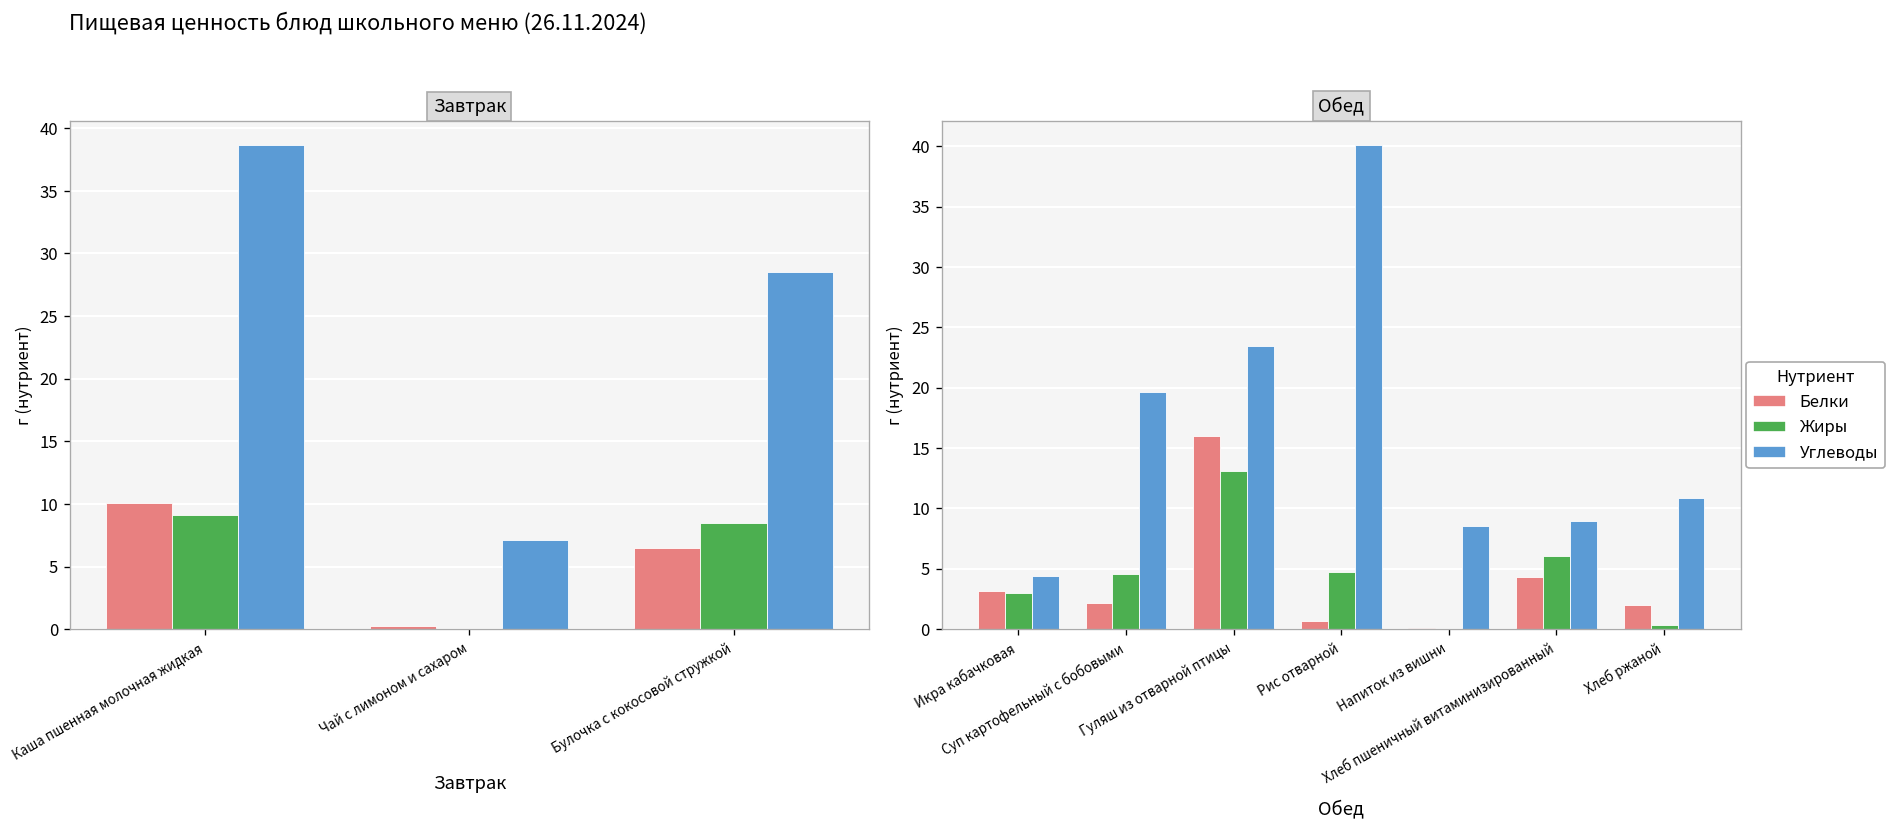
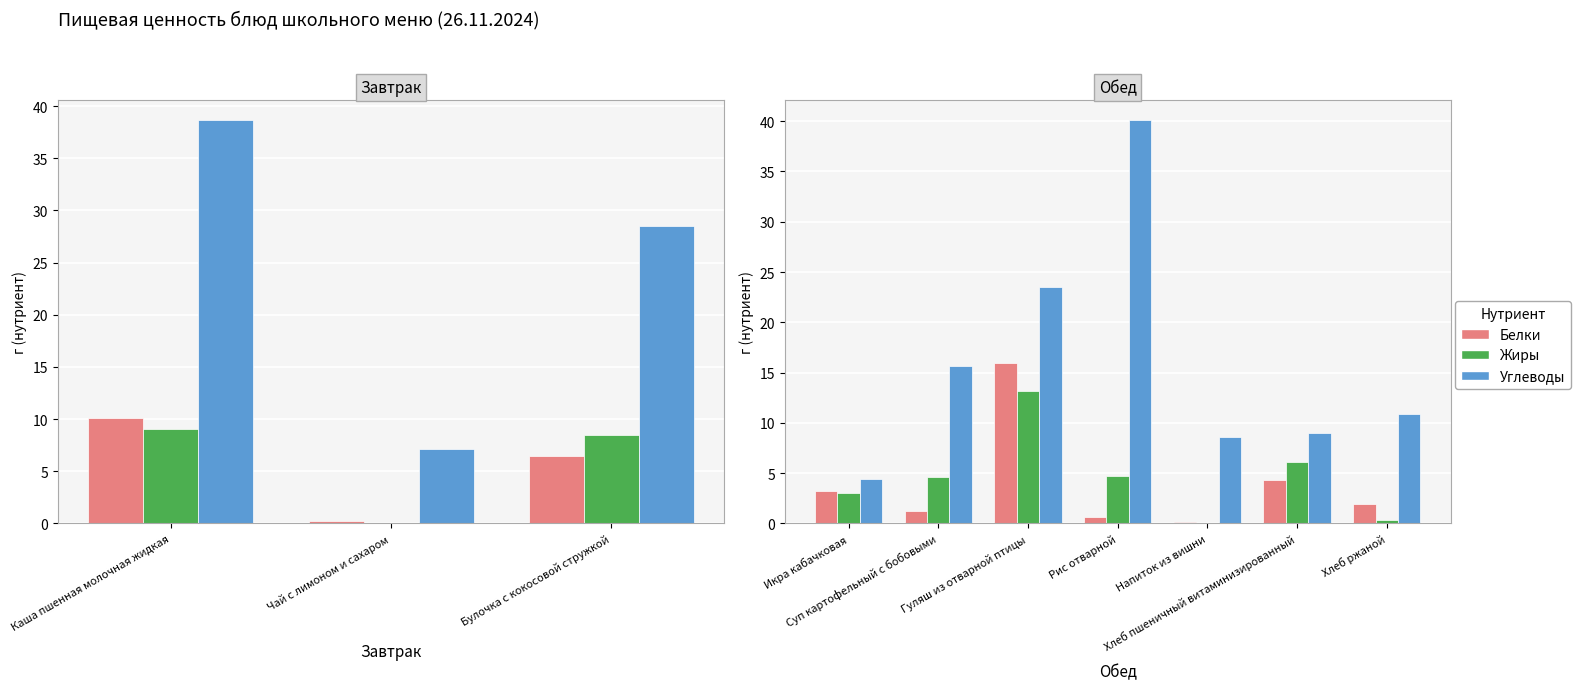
  {
    "Завтрак": {
      "Белки": {
        "Каша пшенная молочная жидкая": 10.1,
        "Чай с лимоном и сахаром": 0.2,
        "Булочка с кокосовой стружкой": 6.5
      },
      "Жиры": {
        "Каша пшенная молочная жидкая": 9.1,
        "Чай с лимоном и сахаром": 0.0,
        "Булочка с кокосовой стружкой": 8.5
      },
      "Углеводы": {
        "Каша пшенная молочная жидкая": 38.6,
        "Чай с лимоном и сахаром": 7.1,
        "Булочка с кокосовой стружкой": 28.5
      }
    },
    "Обед": {
      "Белки": {
        "Икра кабачковая": 3.2,
-       "Суп картофельный с бобовыми": 2.2,
+       "Суп картофельный с бобовыми": 1.2,
        "Гуляш из отварной птицы": 16.0,
        "Рис отварной": 0.7,
        "Хлеб пшеничный витаминизированный": 4.3,
        "Хлеб ржаной": 2.0
      },
      "Жиры": {
        "Икра кабачковая": 3.0,
        "Суп картофельный с бобовыми": 4.6,
        "Гуляш из отварной птицы": 13.1,
        "Рис отварной": 4.7,
        "Хлеб пшеничный витаминизированный": 6.1,
        "Хлеб ржаной": 0.4
      },
      "Углеводы": {
        "Икра кабачковая": 4.4,
-       "Суп картофельный с бобовыми": 19.7,
+       "Суп картофельный с бобовыми": 15.6,
        "Гуляш из отварной птицы": 23.5,
        "Рис отварной": 40.1,
        "Напиток из вишни": 8.6,
        "Хлеб пшеничный витаминизированный": 9.0,
        "Хлеб ржаной": 10.9
      }
    }
  }
